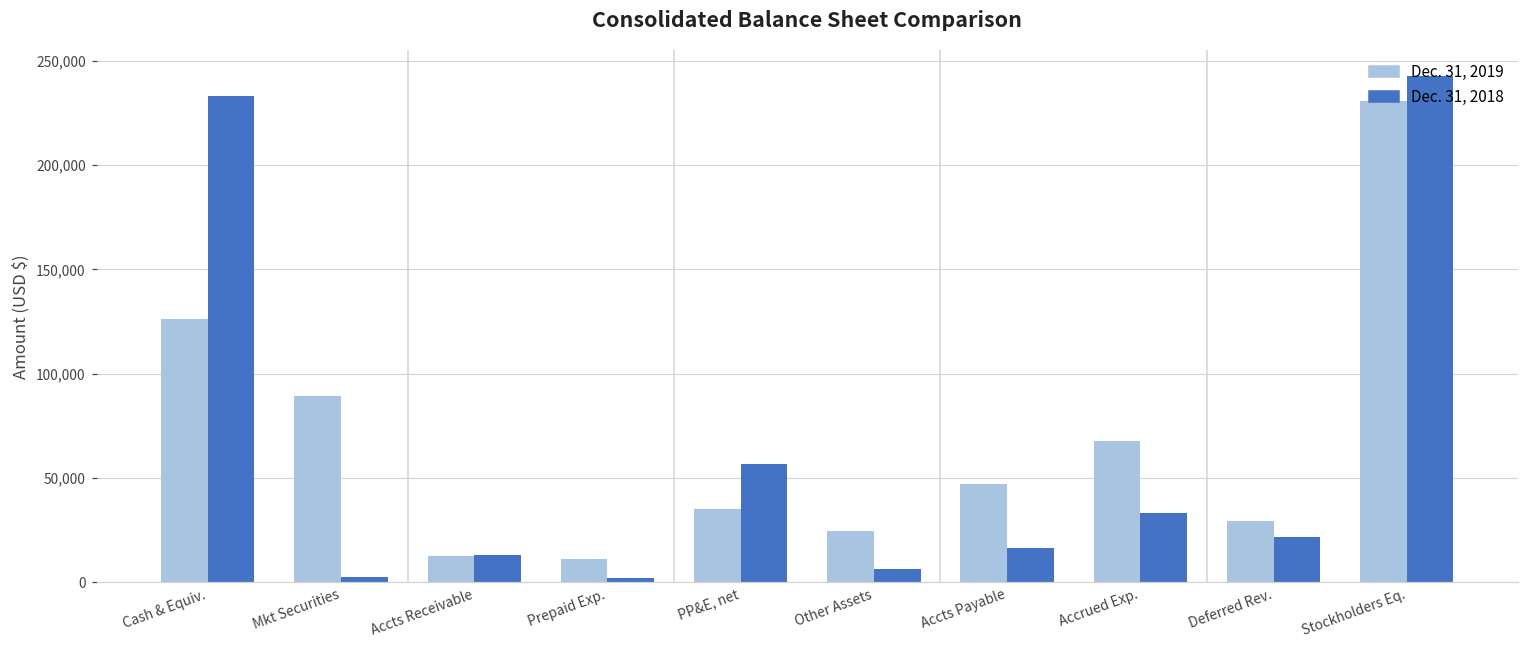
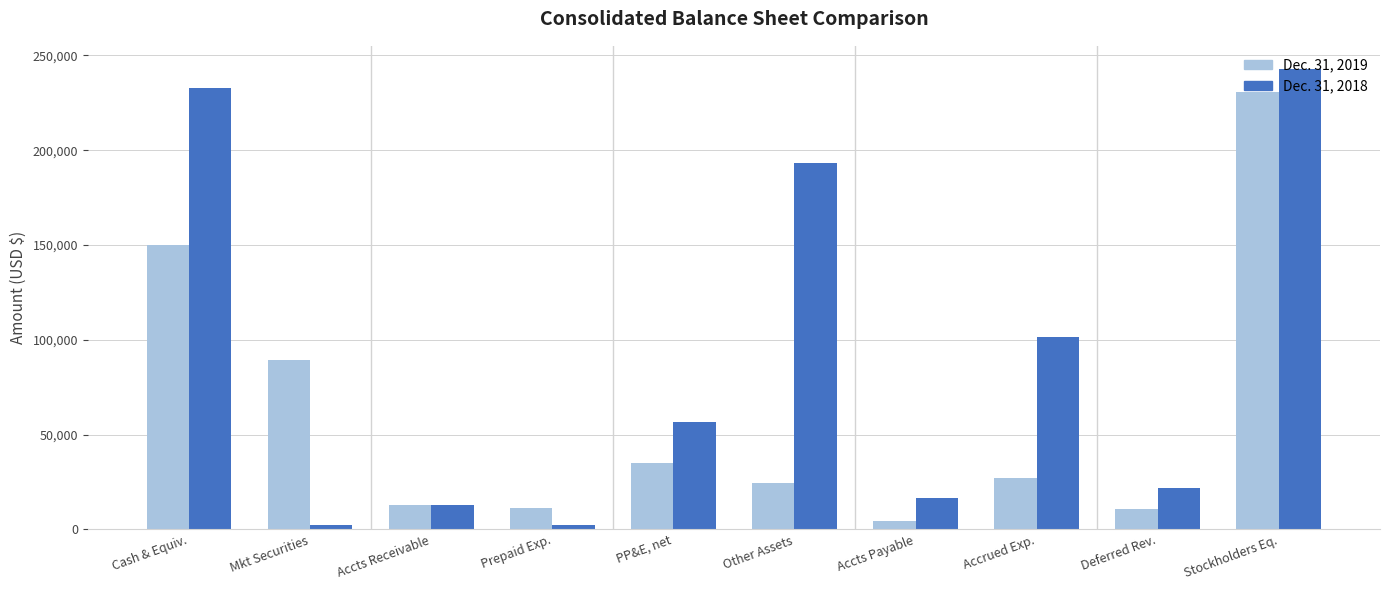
  {
    "Dec. 31, 2019": {
-     "Cash & Equiv.": "126,000",
+     "Cash & Equiv.": "150,000",
      "Mkt Securities": "89,000",
      "Accts Receivable": "13,000",
      "Prepaid Exp.": "11,000",
      "PP&E, net": "35,000",
      "Other Assets": "25,000",
-     "Accts Payable": "47,000",
-     "Accrued Exp.": "68,000",
-     "Deferred Rev.": "29,000",
+     "Accts Payable": "4,000",
+     "Accrued Exp.": "27,000",
+     "Deferred Rev.": "11,000",
      "Stockholders Eq.": "231,000"
    },
    "Dec. 31, 2018": {
      "Cash & Equiv.": "233,000",
      "Mkt Securities": "3,000",
      "Accts Receivable": "13,000",
      "Prepaid Exp.": "2,000",
      "PP&E, net": "57,000",
-     "Other Assets": "6,000",
+     "Other Assets": "193,000",
      "Accts Payable": "16,000",
-     "Accrued Exp.": "33,000",
+     "Accrued Exp.": "101,000",
      "Deferred Rev.": "22,000",
      "Stockholders Eq.": "243,000"
    }
  }
